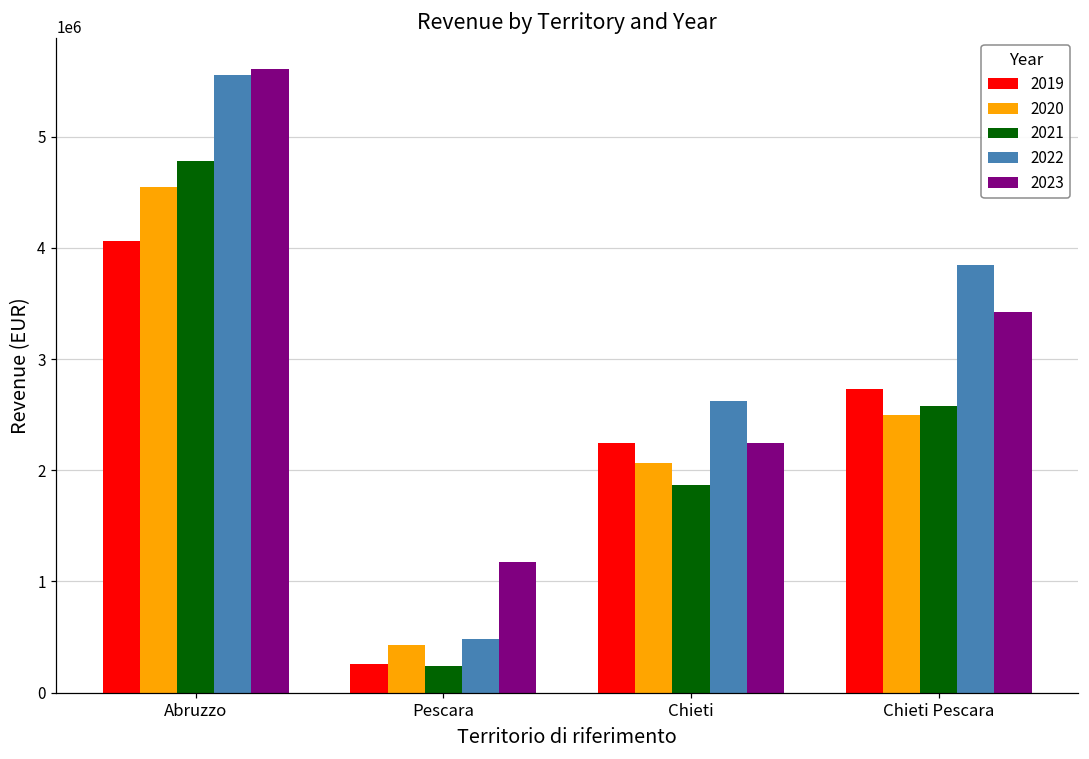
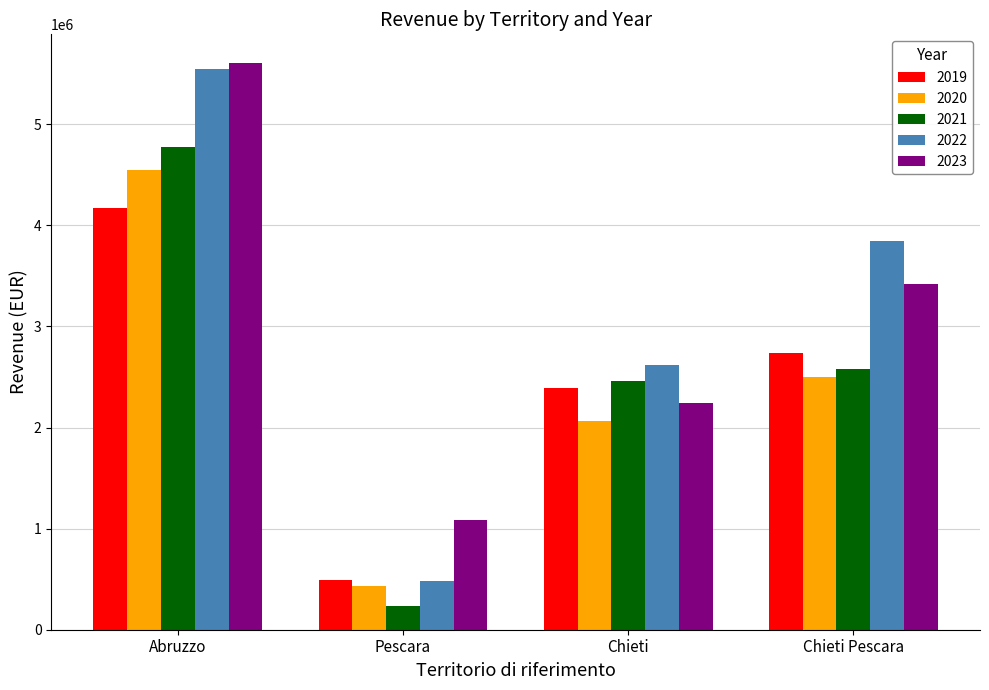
  {
    "2019": {
-     "Abruzzo": 4060000,
-     "Pescara": 260000,
-     "Chieti": 2250000,
+     "Abruzzo": 4170000,
+     "Pescara": 490000,
+     "Chieti": 2390000,
      "Chieti Pescara": 2730000
    },
    "2020": {
      "Abruzzo": 4540000,
      "Pescara": 430000,
      "Chieti": 2070000,
      "Chieti Pescara": 2500000
    },
    "2021": {
      "Abruzzo": 4780000,
      "Pescara": 240000,
-     "Chieti": 1860000,
+     "Chieti": 2460000,
      "Chieti Pescara": 2580000
    },
    "2022": {
      "Abruzzo": 5550000,
      "Pescara": 490000,
      "Chieti": 2620000,
      "Chieti Pescara": 3840000
    },
    "2023": {
      "Abruzzo": 5610000,
-     "Pescara": 1180000,
+     "Pescara": 1080000,
      "Chieti": 2250000,
      "Chieti Pescara": 3420000
    }
  }
